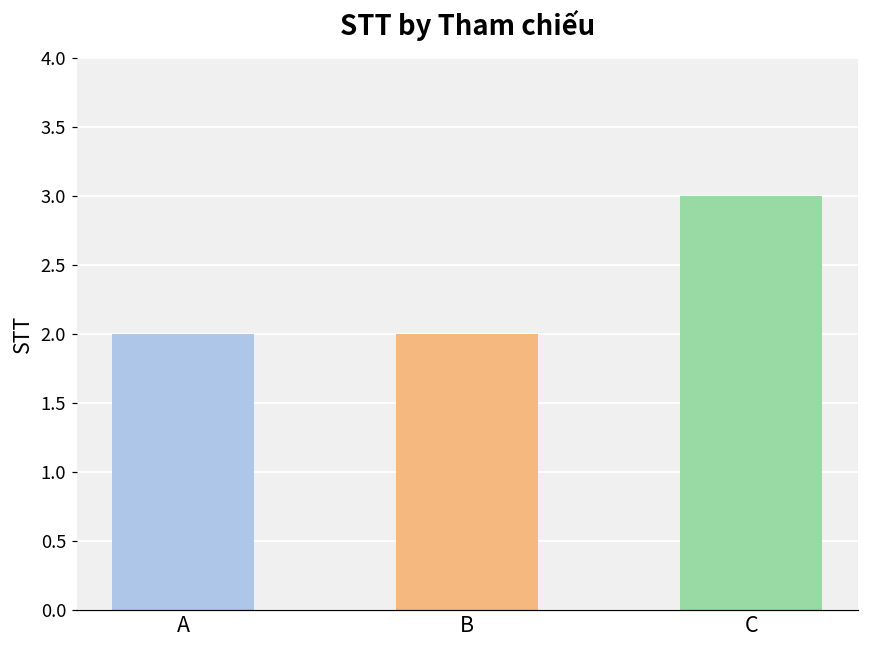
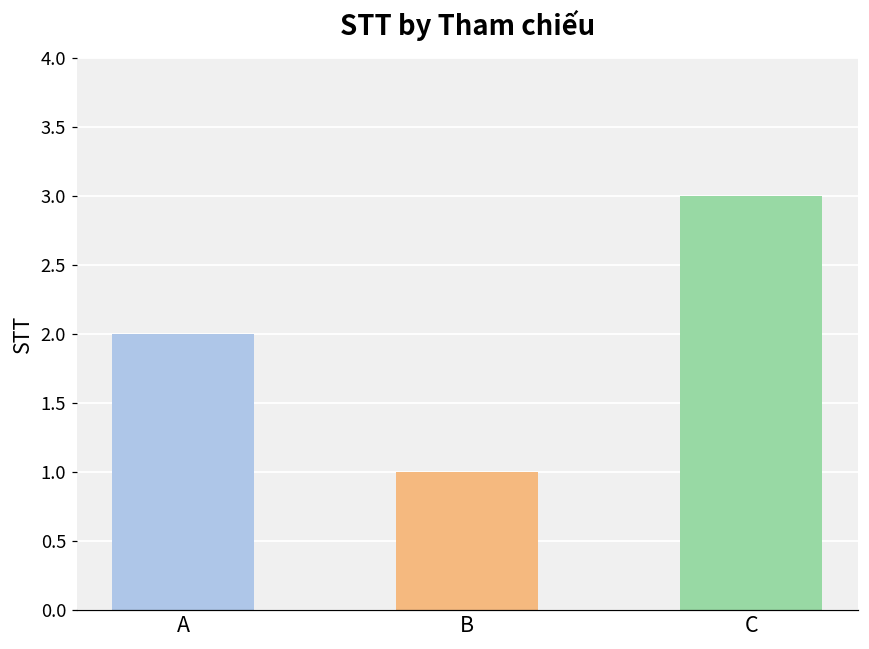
  {
    "A": 2,
-   "B": 2,
+   "B": 1,
    "C": 3
  }
